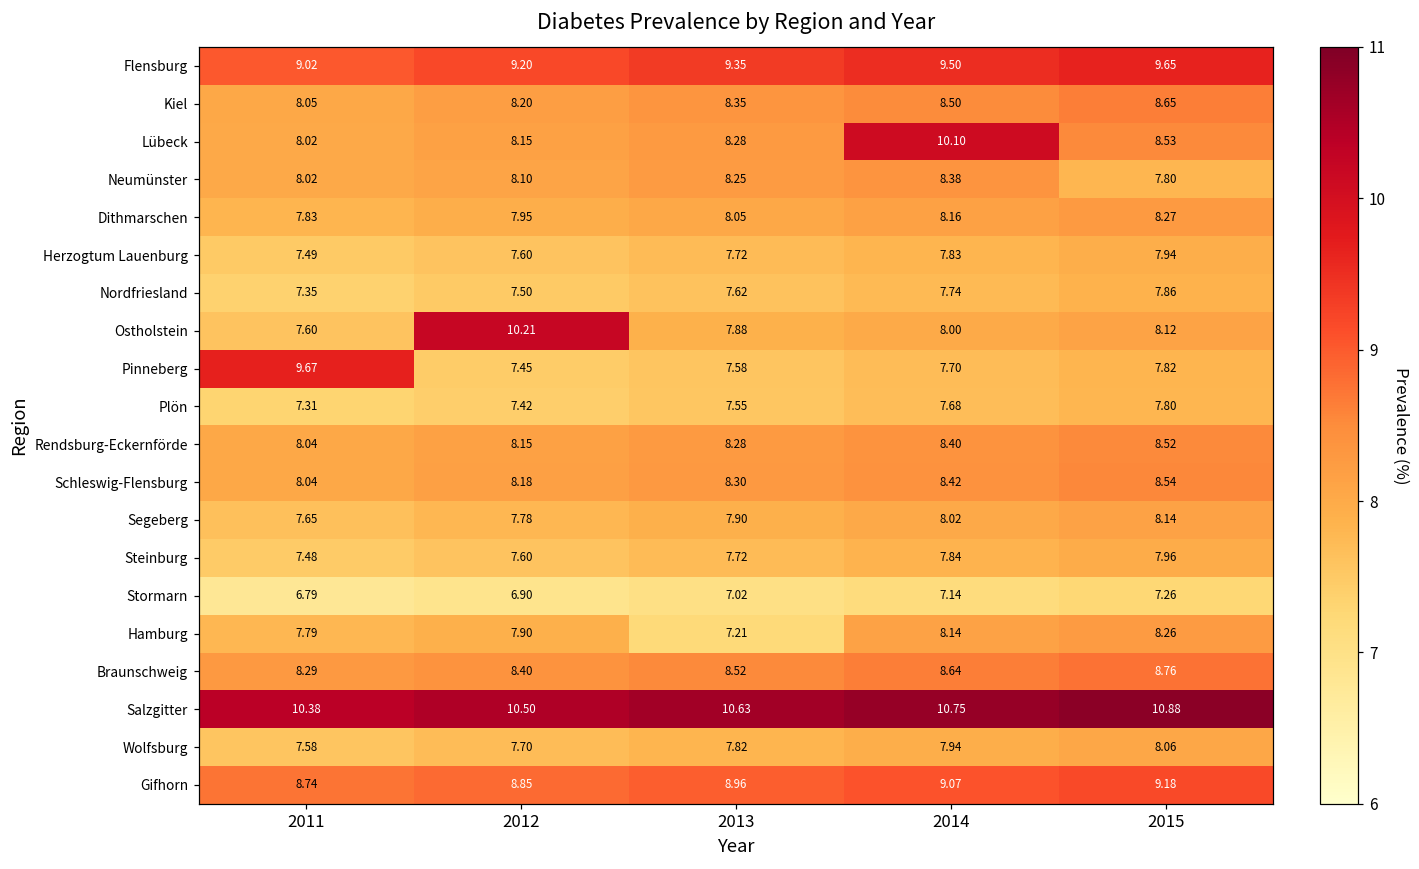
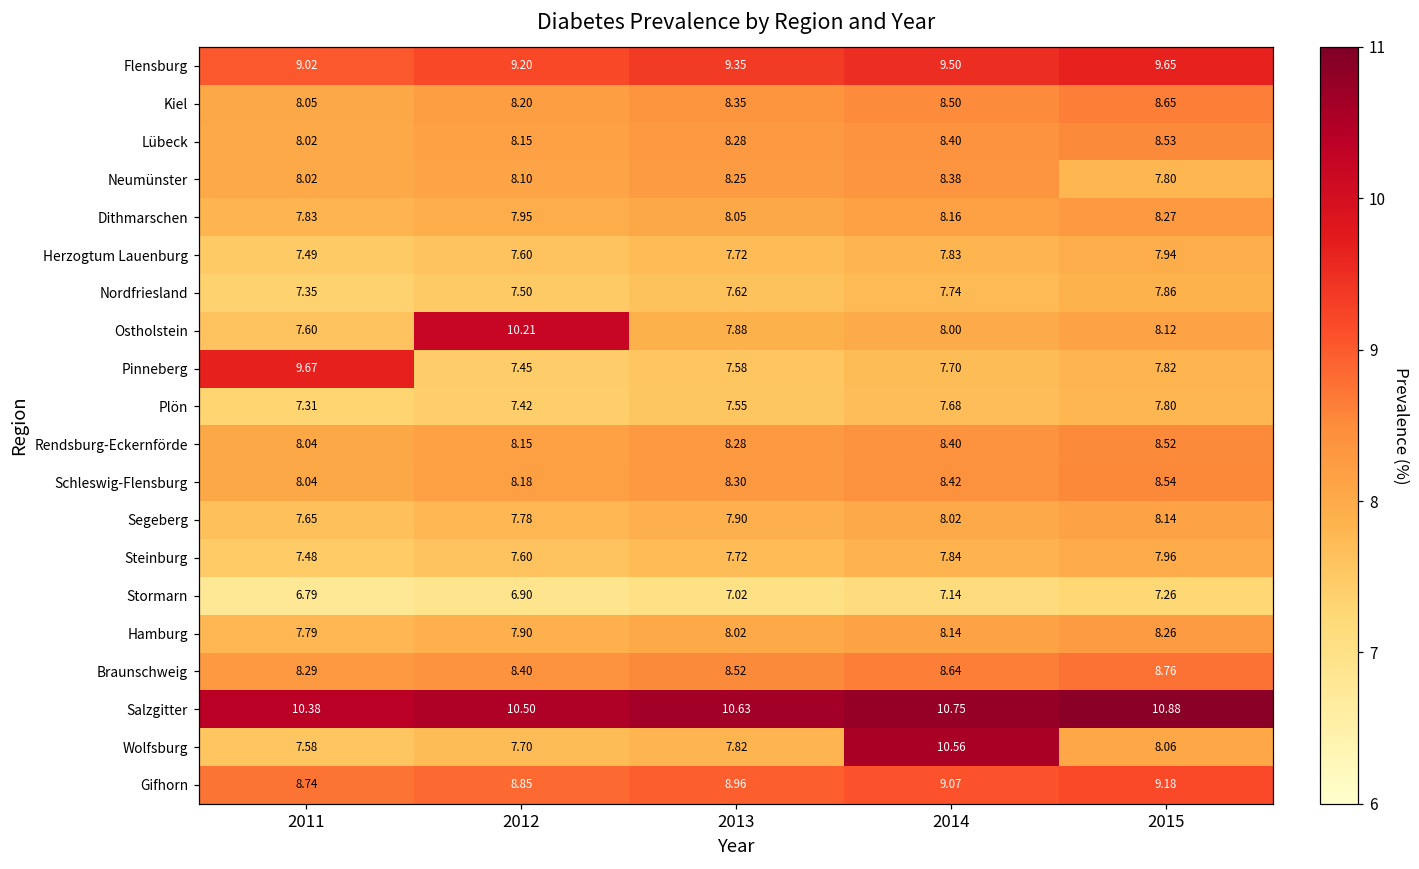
  {
    "Flensburg": {
      "2011": 9.02,
      "2012": 9.20,
      "2013": 9.35,
      "2014": 9.50,
      "2015": 9.65
    },
    "Kiel": {
      "2011": 8.05,
      "2012": 8.20,
      "2013": 8.35,
      "2014": 8.50,
      "2015": 8.65
    },
    "Lübeck": {
      "2011": 8.02,
      "2012": 8.15,
      "2013": 8.28,
-     "2014": 10.10,
+     "2014": 8.40,
      "2015": 8.53
    },
    "Neumünster": {
      "2011": 8.02,
      "2012": 8.10,
      "2013": 8.25,
      "2014": 8.38,
      "2015": 7.80
    },
    "Dithmarschen": {
      "2011": 7.83,
      "2012": 7.95,
      "2013": 8.05,
      "2014": 8.16,
      "2015": 8.27
    },
    "Herzogtum Lauenburg": {
      "2011": 7.49,
      "2012": 7.60,
      "2013": 7.72,
      "2014": 7.83,
      "2015": 7.94
    },
    "Nordfriesland": {
      "2011": 7.35,
      "2012": 7.50,
      "2013": 7.62,
      "2014": 7.74,
      "2015": 7.86
    },
    "Ostholstein": {
      "2011": 7.60,
      "2012": 10.21,
      "2013": 7.88,
      "2014": 8.00,
      "2015": 8.12
    },
    "Pinneberg": {
      "2011": 9.67,
      "2012": 7.45,
      "2013": 7.58,
      "2014": 7.70,
      "2015": 7.82
    },
    "Plön": {
      "2011": 7.31,
      "2012": 7.42,
      "2013": 7.55,
      "2014": 7.68,
      "2015": 7.80
    },
    "Rendsburg-Eckernförde": {
      "2011": 8.04,
      "2012": 8.15,
      "2013": 8.28,
      "2014": 8.40,
      "2015": 8.52
    },
    "Schleswig-Flensburg": {
      "2011": 8.04,
      "2012": 8.18,
      "2013": 8.30,
      "2014": 8.42,
      "2015": 8.54
    },
    "Segeberg": {
      "2011": 7.65,
      "2012": 7.78,
      "2013": 7.90,
      "2014": 8.02,
      "2015": 8.14
    },
    "Steinburg": {
      "2011": 7.48,
      "2012": 7.60,
      "2013": 7.72,
      "2014": 7.84,
      "2015": 7.96
    },
    "Stormarn": {
      "2011": 6.79,
      "2012": 6.90,
      "2013": 7.02,
      "2014": 7.14,
      "2015": 7.26
    },
    "Hamburg": {
      "2011": 7.79,
      "2012": 7.90,
-     "2013": 7.21,
+     "2013": 8.02,
      "2014": 8.14,
      "2015": 8.26
    },
    "Braunschweig": {
      "2011": 8.29,
      "2012": 8.40,
      "2013": 8.52,
      "2014": 8.64,
      "2015": 8.76
    },
    "Salzgitter": {
      "2011": 10.38,
      "2012": 10.50,
      "2013": 10.63,
      "2014": 10.75,
      "2015": 10.88
    },
    "Wolfsburg": {
      "2011": 7.58,
      "2012": 7.70,
      "2013": 7.82,
-     "2014": 7.94,
+     "2014": 10.56,
      "2015": 8.06
    },
    "Gifhorn": {
      "2011": 8.74,
      "2012": 8.85,
      "2013": 8.96,
      "2014": 9.07,
      "2015": 9.18
    }
  }
